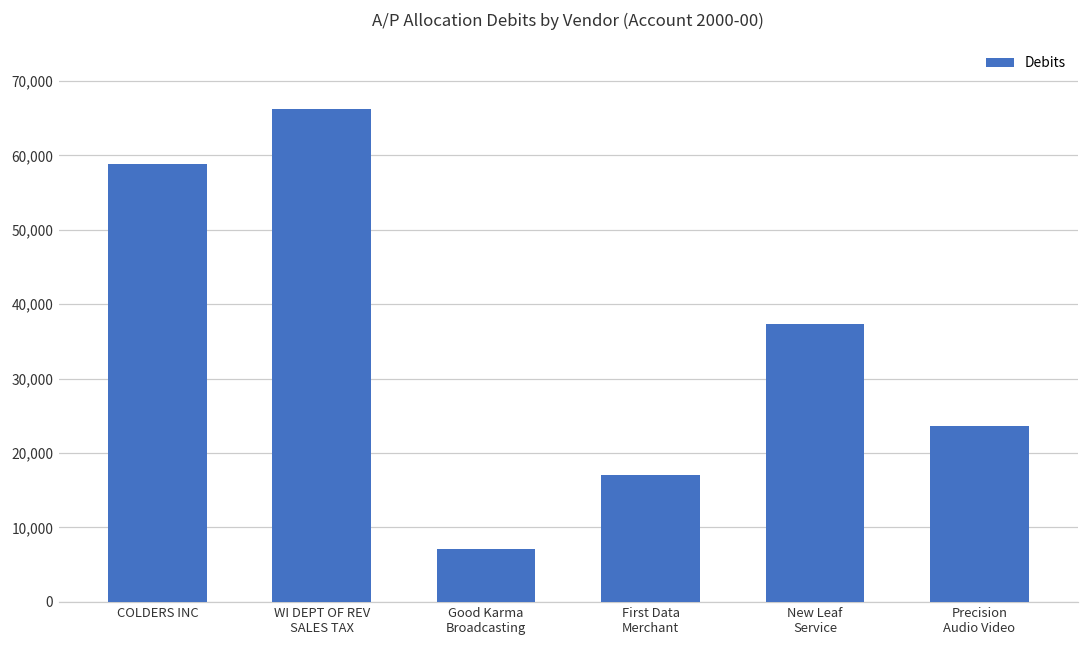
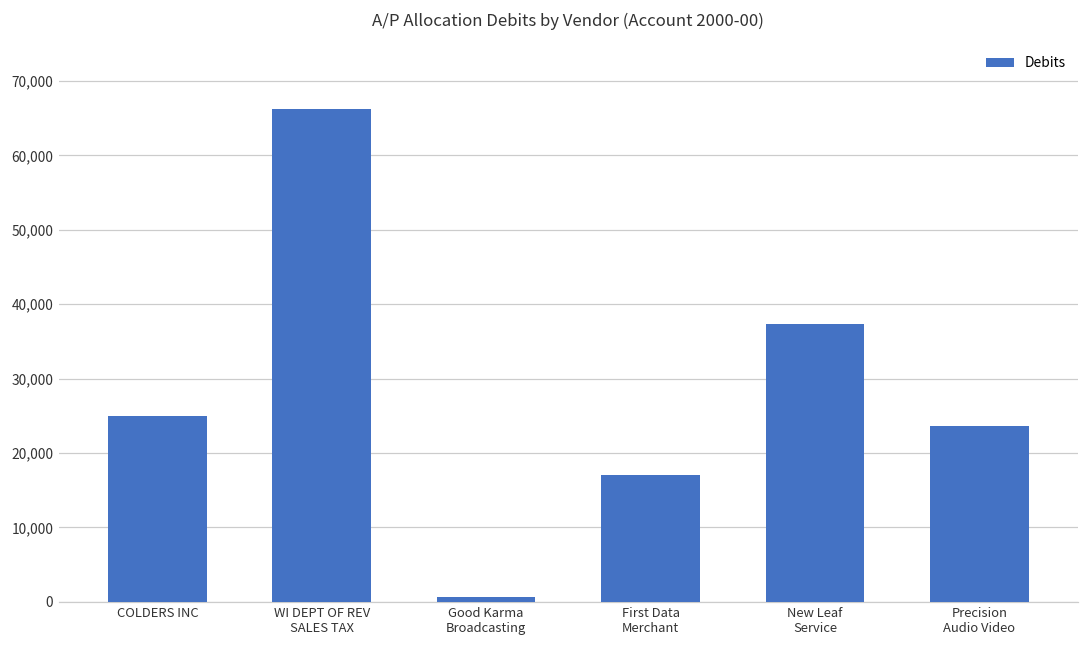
  {
-   "COLDERS INC": "59,000",
+   "COLDERS INC": "25,000",
    "WI DEPT OF REV SALES TAX": "66,000",
-   "Good Karma Broadcasting": "7,000",
+   "Good Karma Broadcasting": "1,000",
    "First Data Merchant": "17,000",
    "New Leaf Service": "37,000",
    "Precision Audio Video": "24,000"
  }
